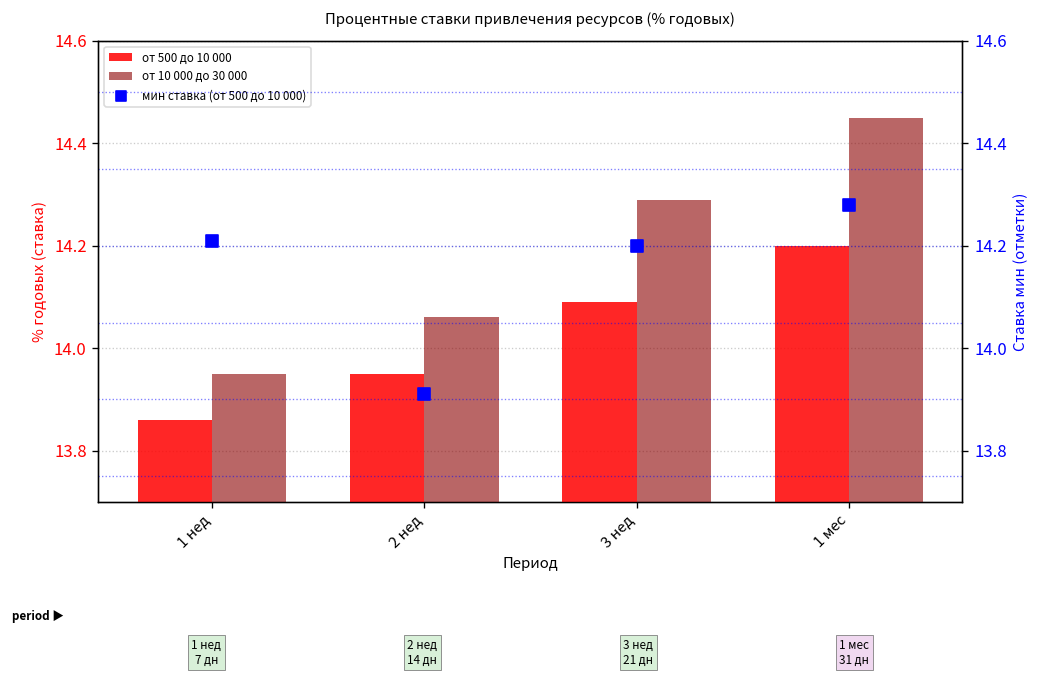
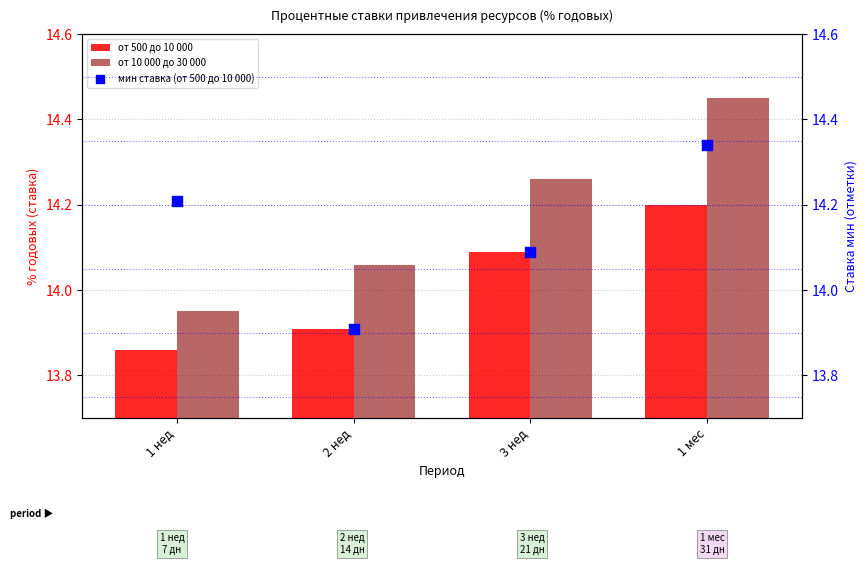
  {
    "от 500 до 10 000": {
      "1 нед": 13.86,
-     "2 нед": 13.95,
+     "2 нед": 13.91,
      "3 нед": 14.09,
      "1 мес": 14.20
    },
    "от 10 000 до 30 000": {
      "1 нед": 13.95,
      "2 нед": 14.06,
-     "3 нед": 14.29,
+     "3 нед": 14.26,
      "1 мес": 14.45
    },
    "мин ставка (от 500 до 10 000)": {
-     "3 нед": 14.20,
-     "1 мес": 14.28
+     "3 нед": 14.09,
+     "1 мес": 14.34
    }
  }
